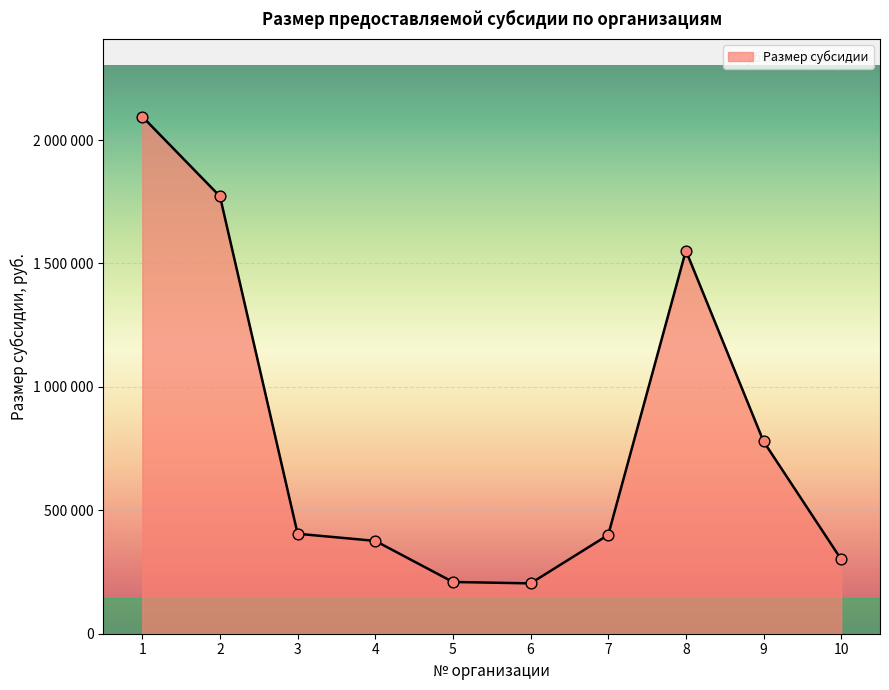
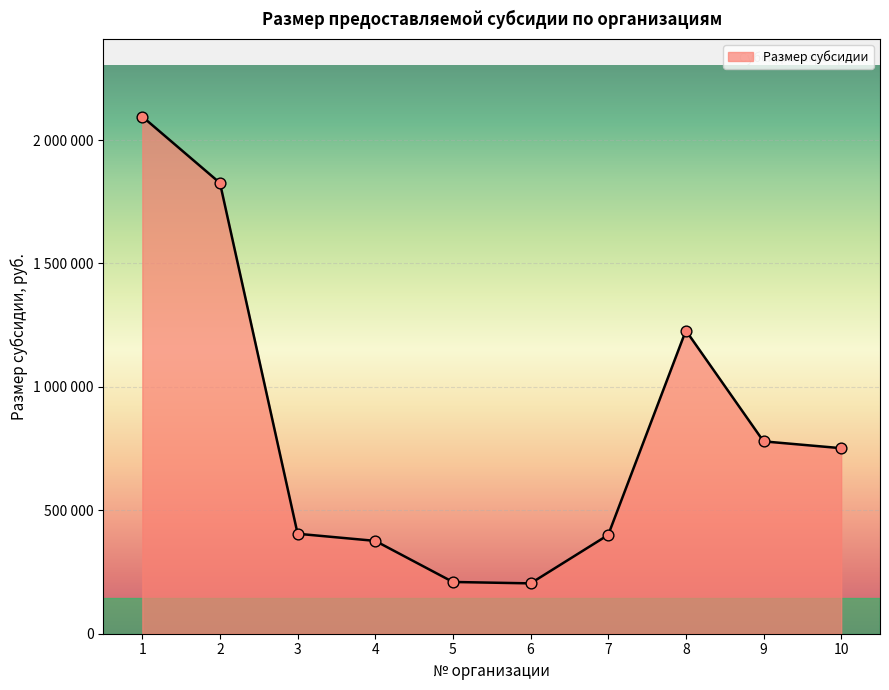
  {
    "1": 2090000,
-   "2": 1770000,
+   "2": 1830000,
    "3": 400000,
    "4": 380000,
    "5": 210000,
    "6": 200000,
    "7": 400000,
-   "8": 1550000,
+   "8": 1230000,
    "9": 780000,
-   "10": 300000
+   "10": 750000
  }
